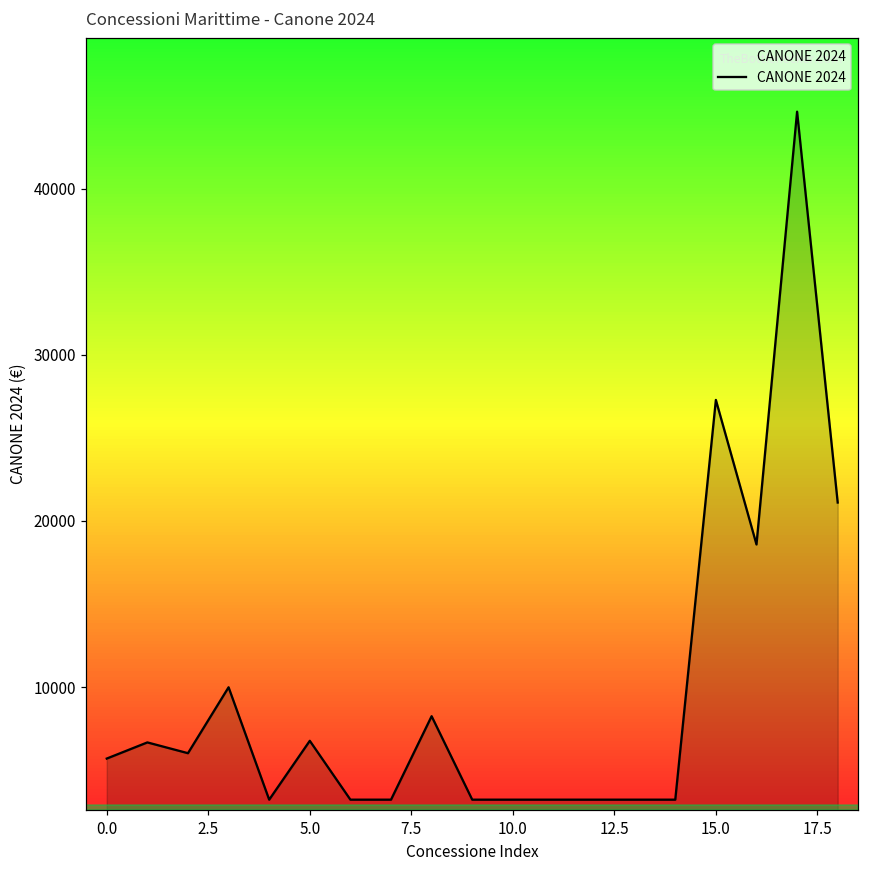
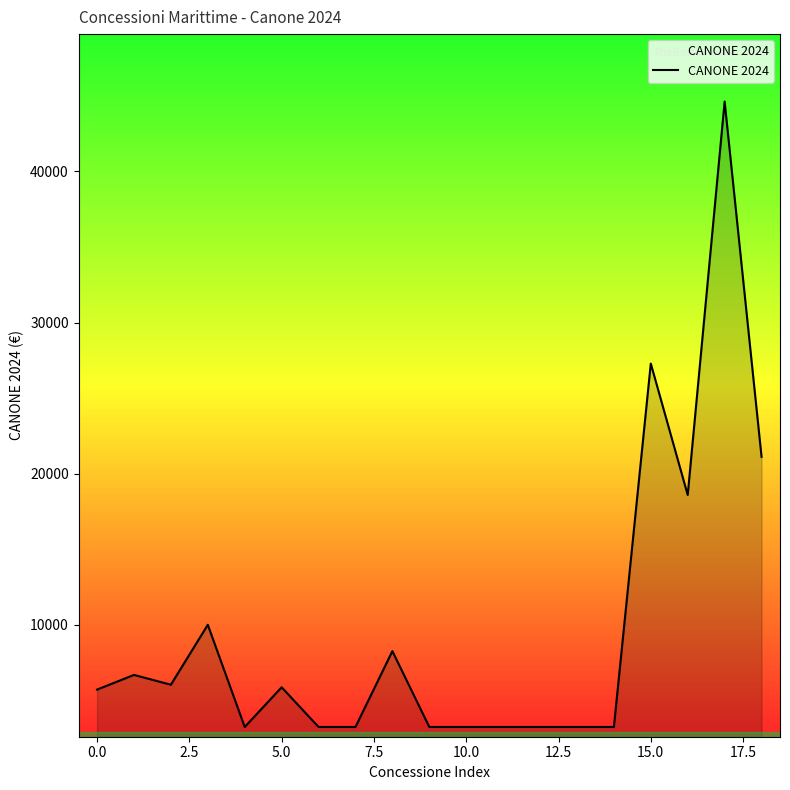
  {
    "0.0": 5700,
-   "5.0": 6800,
+   "5.0": 5900,
    "10.0": 3200,
    "15.0": 27300
  }
